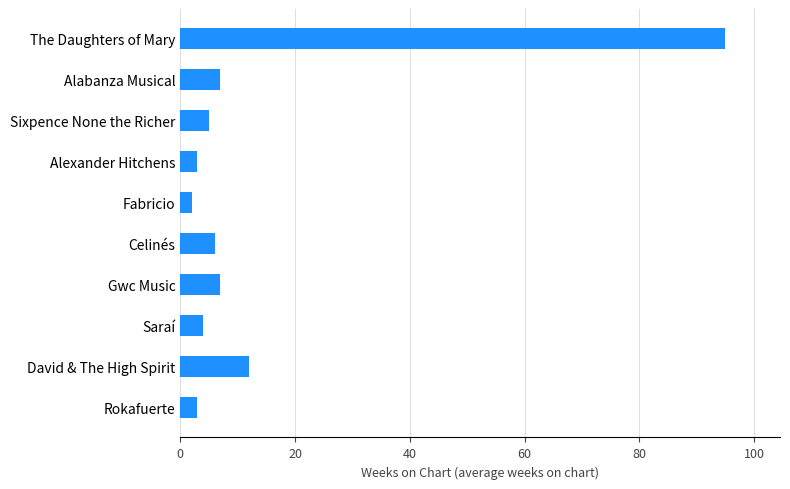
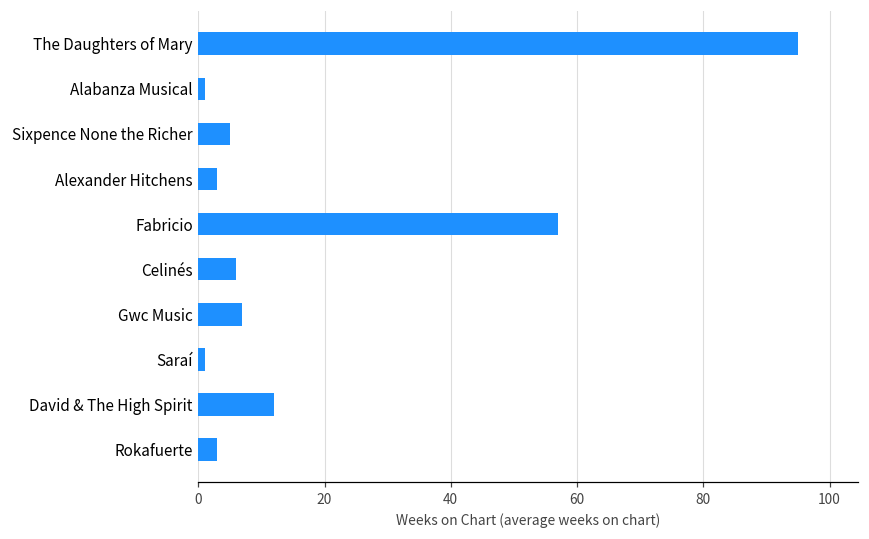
  {
    "The Daughters of Mary": 95,
-   "Alabanza Musical": 7,
+   "Alabanza Musical": 1,
    "Sixpence None the Richer": 5,
    "Alexander Hitchens": 3,
-   "Fabricio": 2,
+   "Fabricio": 57,
    "Celinés": 6,
    "Gwc Music": 7,
-   "Saraí": 4,
+   "Saraí": 1,
    "David & The High Spirit": 12,
    "Rokafuerte": 3
  }
